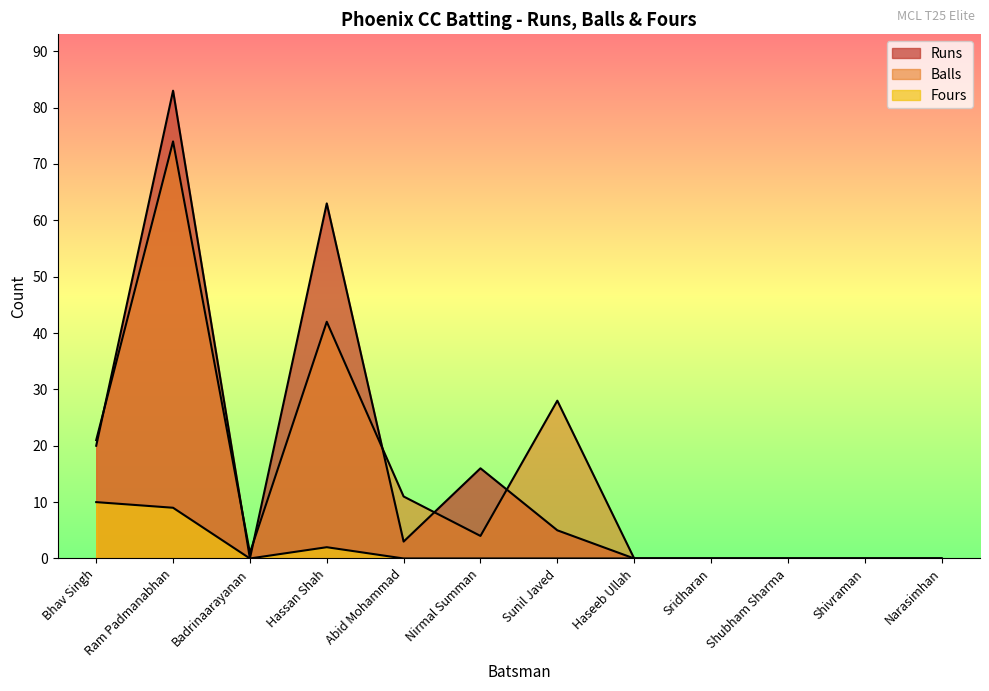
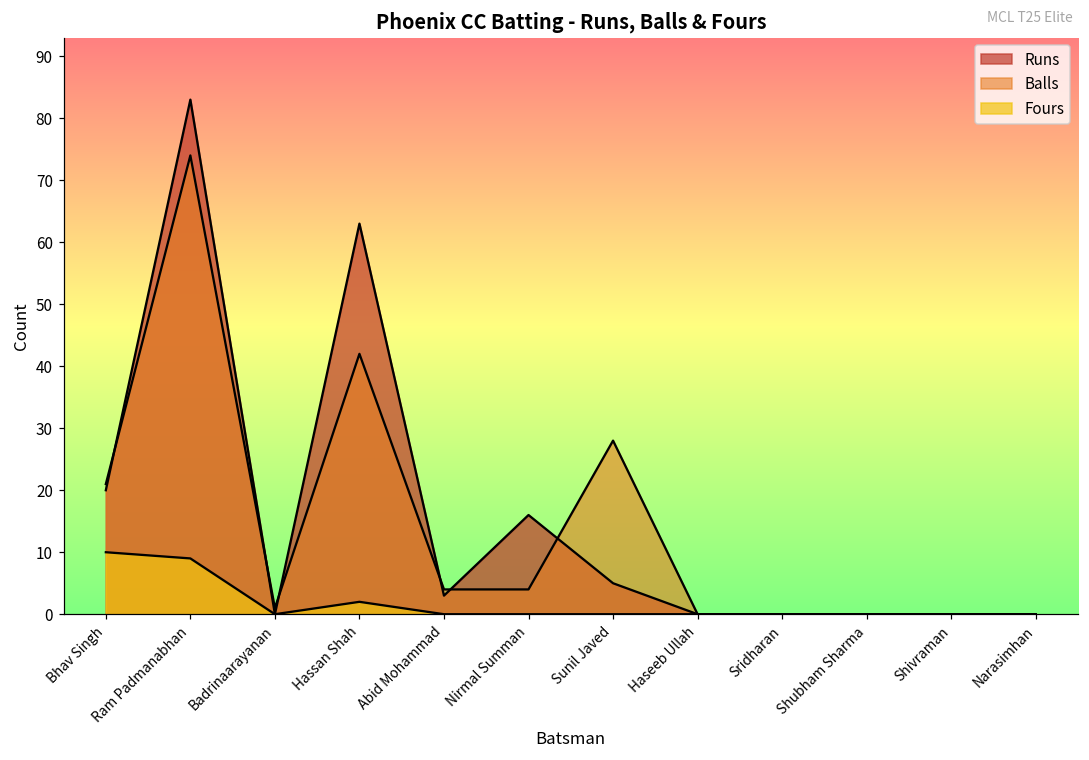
  {
    "Runs": {
      "Bhav Singh": 20,
      "Ram Padmanabhan": 83,
      "Hassan Shah": 63,
      "Abid Mohammad": 3,
      "Nirmal Summan": 16,
      "Sunil Javed": 5
    },
    "Balls": {
      "Bhav Singh": 21,
      "Ram Padmanabhan": 74,
      "Badrinaarayanan": 1,
      "Hassan Shah": 42,
-     "Abid Mohammad": 11,
+     "Abid Mohammad": 4,
      "Nirmal Summan": 4,
      "Sunil Javed": 28
    },
    "Fours": {
      "Bhav Singh": 10,
      "Ram Padmanabhan": 9,
      "Hassan Shah": 2,
      "Abid Mohammad": 0,
      "Nirmal Summan": 0,
      "Sunil Javed": 0
    }
  }
